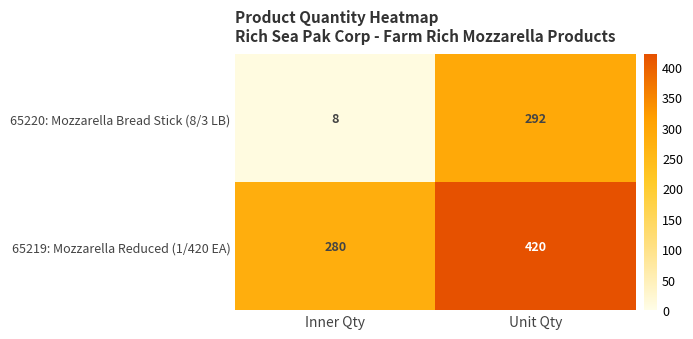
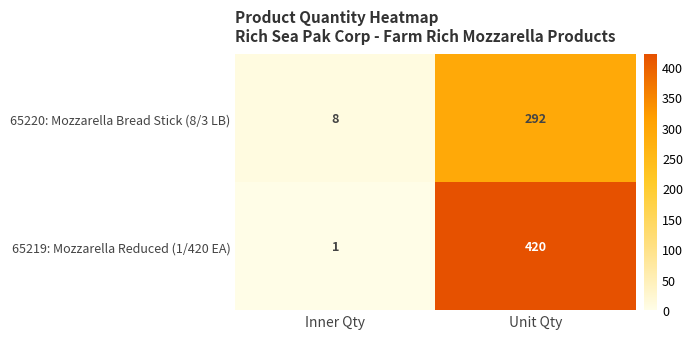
  {
    "65220: Mozzarella Bread Stick (8/3 LB)": {
      "Inner Qty": 8,
      "Unit Qty": 292
    },
    "65219: Mozzarella Reduced (1/420 EA)": {
-     "Inner Qty": 280,
+     "Inner Qty": 1,
      "Unit Qty": 420
    }
  }
